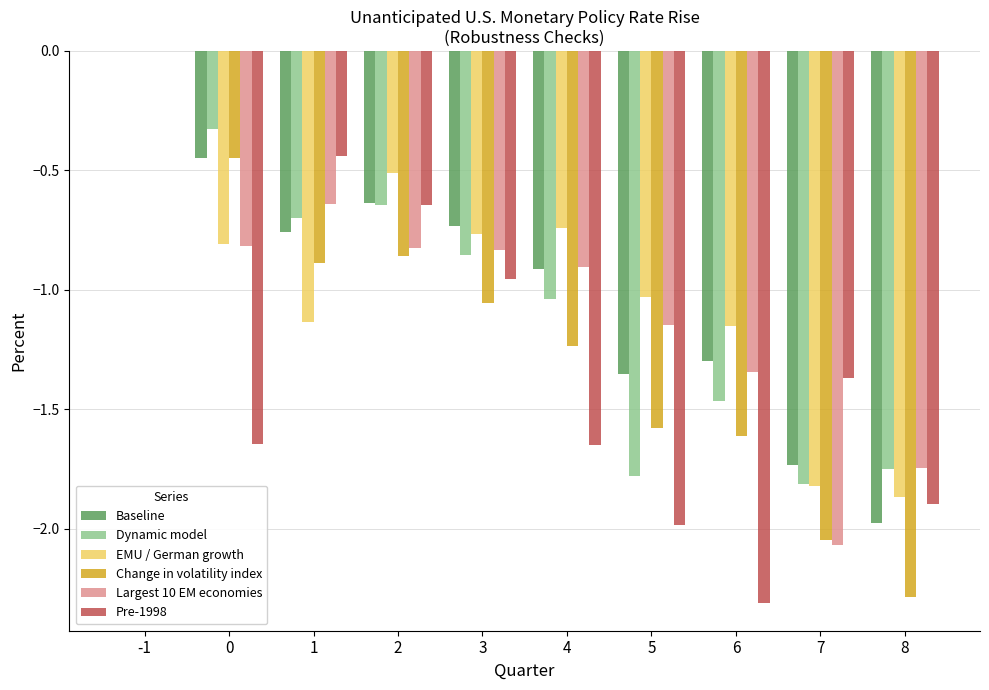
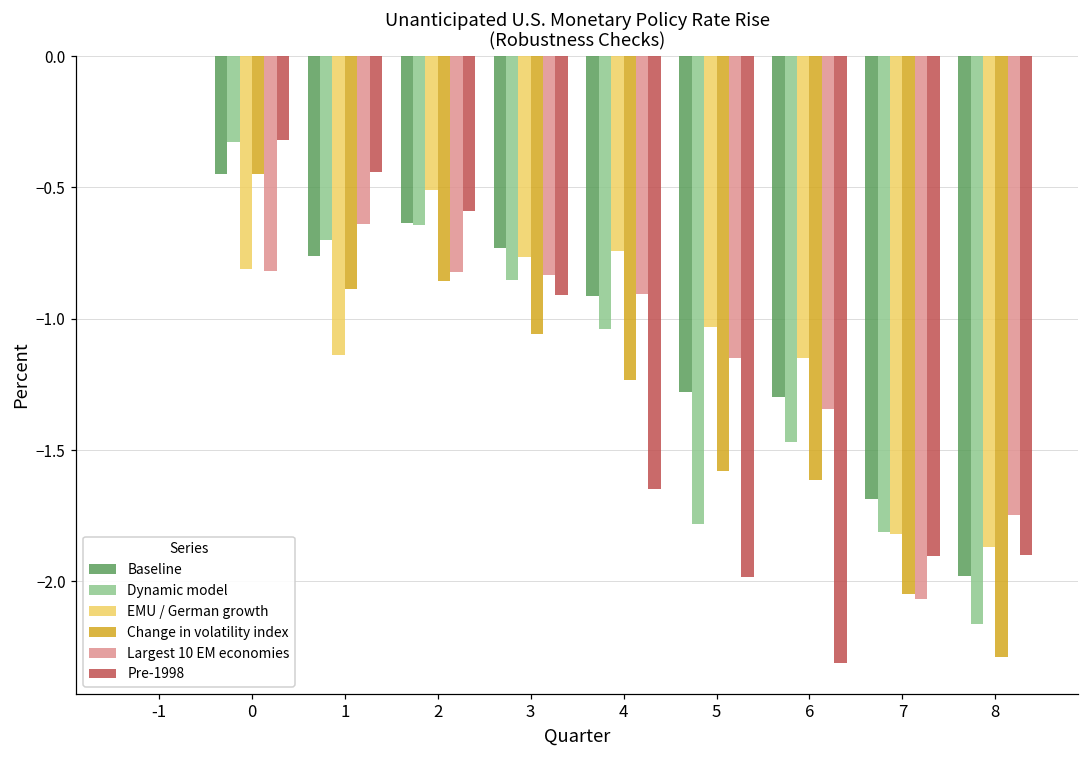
  {
    "Baseline": {
      "-1": 0.00,
      "0": -0.45,
      "1": -0.76,
      "2": -0.64,
      "3": -0.73,
      "4": -0.91,
-     "5": -1.35,
+     "5": -1.28,
      "6": -1.30,
-     "7": -1.73,
+     "7": -1.69,
      "8": -1.98
    },
    "Dynamic model": {
      "-1": 0.00,
      "0": -0.33,
      "1": -0.70,
      "2": -0.64,
      "3": -0.85,
      "4": -1.04,
      "5": -1.78,
      "6": -1.47,
      "7": -1.81,
-     "8": -1.75
+     "8": -2.16
    },
    "EMU / German growth": {
      "-1": 0.00,
      "0": -0.81,
      "1": -1.14,
      "2": -0.51,
      "3": -0.77,
      "4": -0.74,
      "5": -1.03,
      "6": -1.15,
      "7": -1.82,
      "8": -1.87
    },
    "Change in volatility index": {
      "-1": 0.00,
      "0": -0.45,
      "1": -0.89,
      "2": -0.86,
      "3": -1.06,
      "4": -1.23,
      "5": -1.58,
      "6": -1.61,
      "7": -2.05,
      "8": -2.29
    },
    "Largest 10 EM economies": {
      "-1": 0.00,
      "0": -0.82,
      "1": -0.64,
      "2": -0.82,
      "3": -0.83,
      "4": -0.91,
      "5": -1.15,
      "6": -1.34,
      "7": -2.07,
      "8": -1.75
    },
    "Pre-1998": {
      "-1": 0.00,
-     "0": -1.65,
+     "0": -0.32,
      "1": -0.44,
-     "2": -0.64,
-     "3": -0.95,
+     "2": -0.59,
+     "3": -0.91,
      "4": -1.65,
      "5": -1.98,
      "6": -2.31,
-     "7": -1.37,
+     "7": -1.90,
      "8": -1.90
    }
  }
